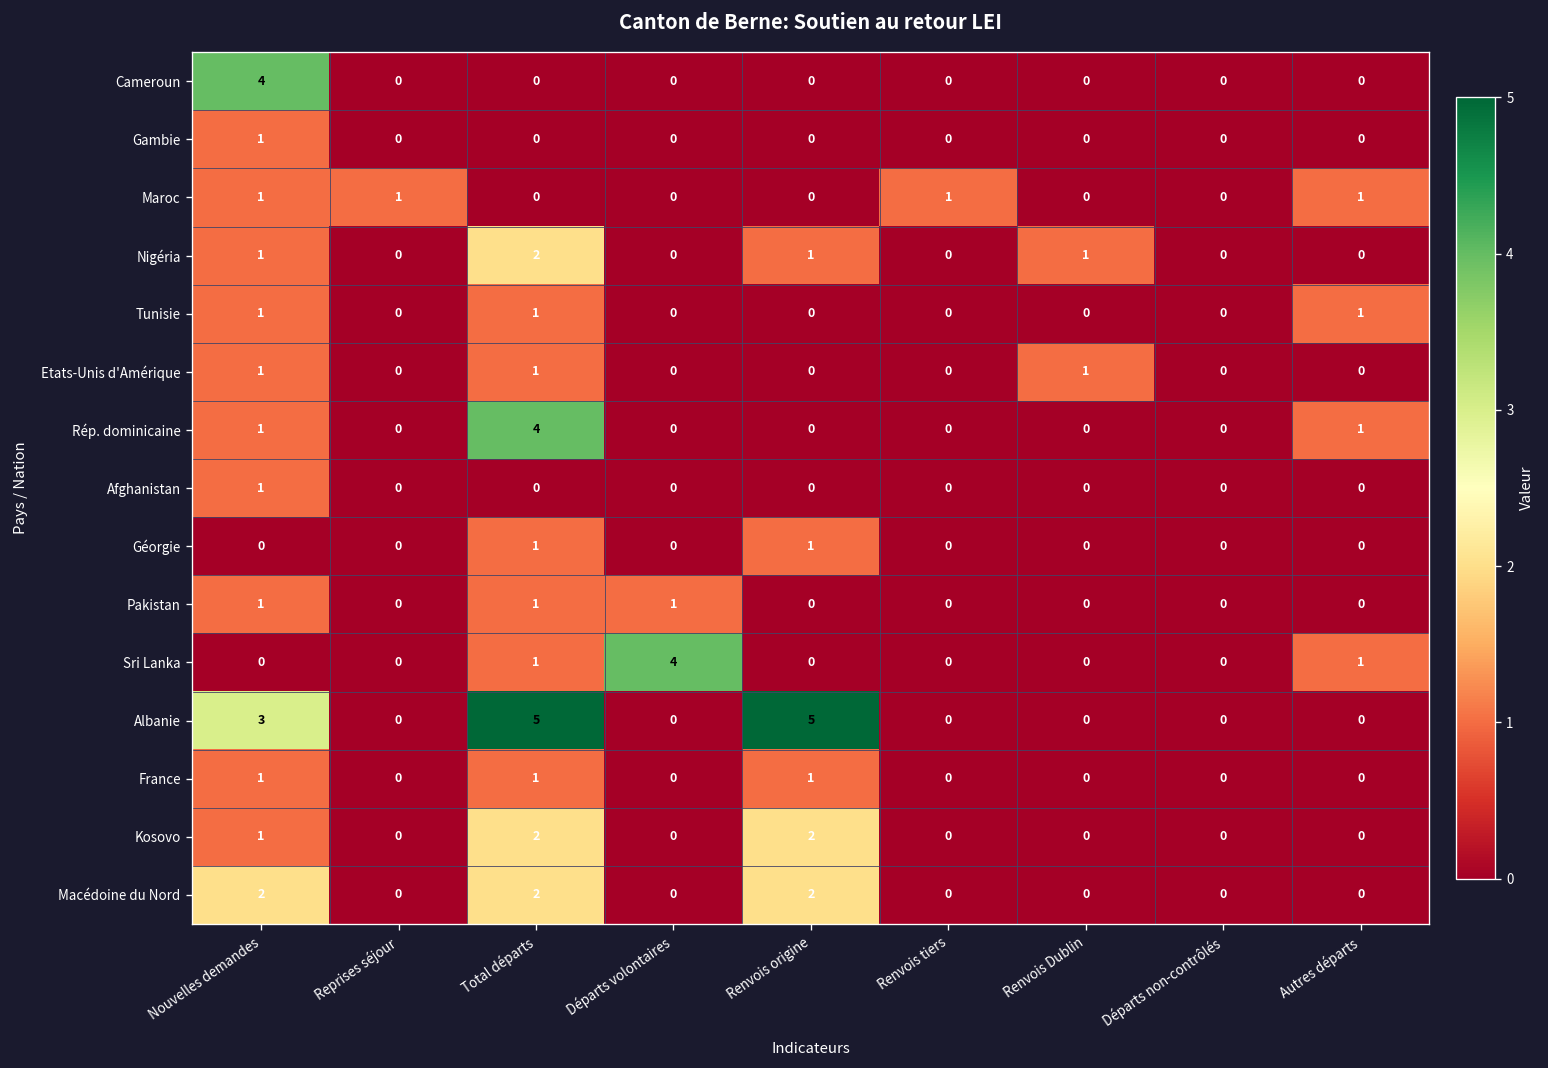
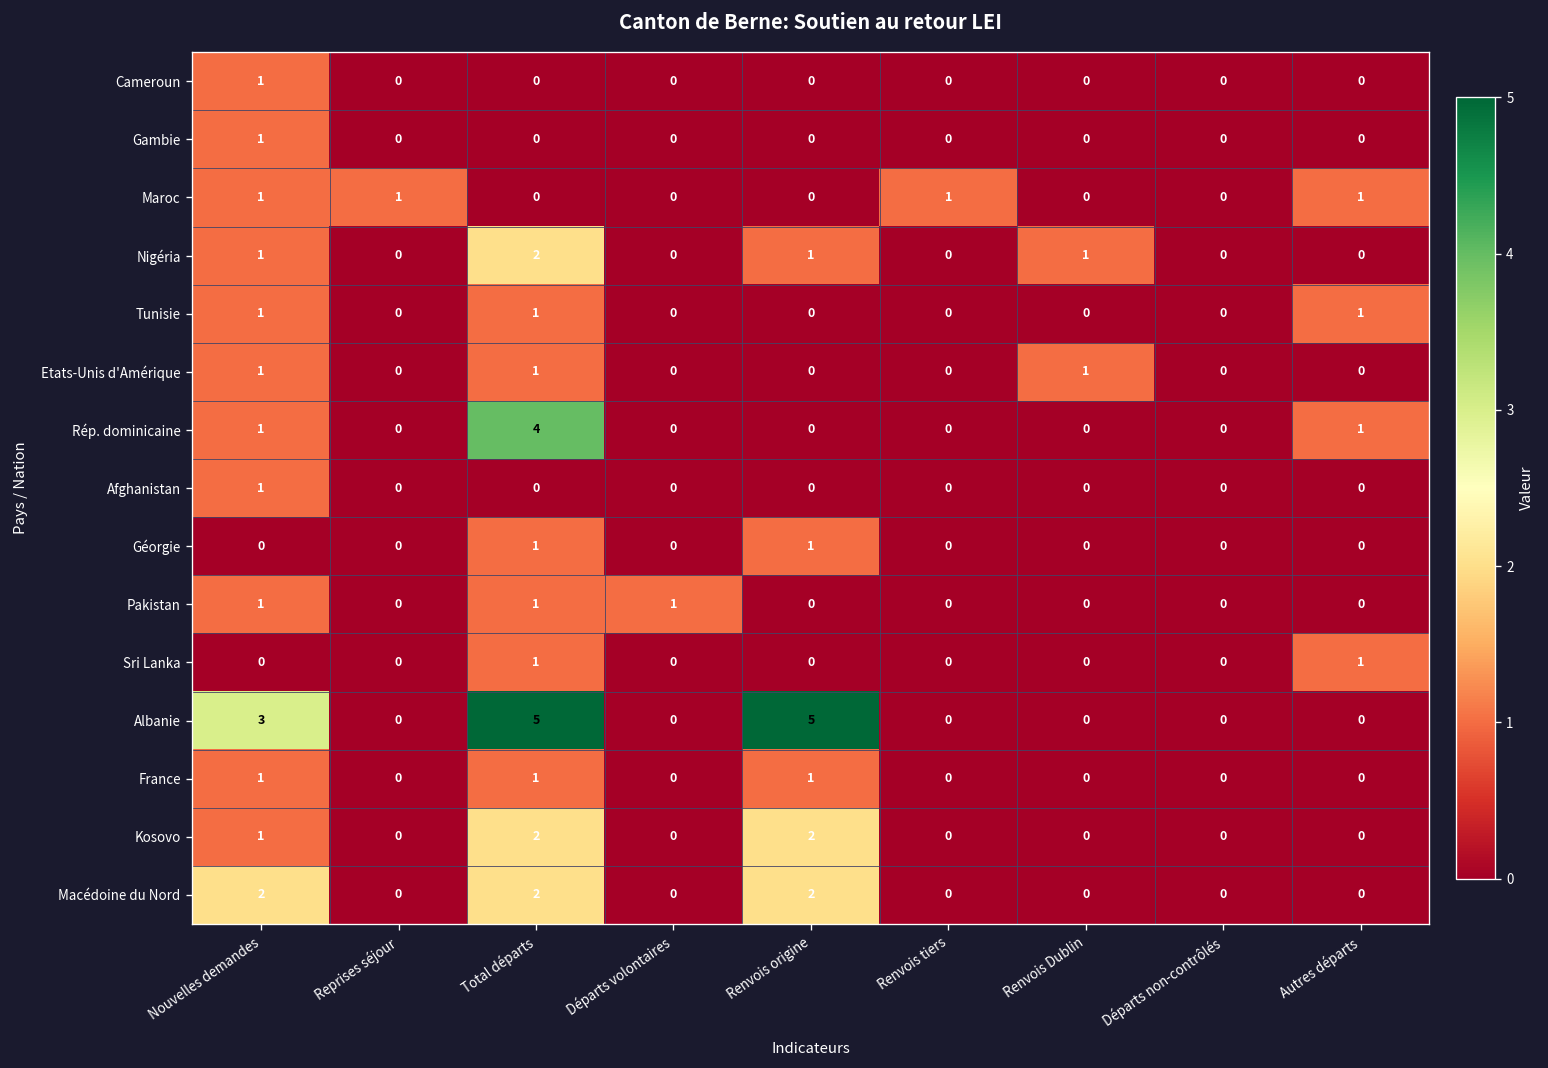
  {
    "Cameroun": {
-     "Nouvelles demandes": 4,
+     "Nouvelles demandes": 1,
      "Reprises séjour": 0,
      "Total départs": 0,
      "Départs volontaires": 0,
      "Renvois origine": 0,
      "Renvois tiers": 0,
      "Renvois Dublin": 0,
      "Départs non-contrôlés": 0,
      "Autres départs": 0
    },
    "Gambie": {
      "Nouvelles demandes": 1,
      "Reprises séjour": 0,
      "Total départs": 0,
      "Départs volontaires": 0,
      "Renvois origine": 0,
      "Renvois tiers": 0,
      "Renvois Dublin": 0,
      "Départs non-contrôlés": 0,
      "Autres départs": 0
    },
    "Maroc": {
      "Nouvelles demandes": 1,
      "Reprises séjour": 1,
      "Total départs": 0,
      "Départs volontaires": 0,
      "Renvois origine": 0,
      "Renvois tiers": 1,
      "Renvois Dublin": 0,
      "Départs non-contrôlés": 0,
      "Autres départs": 1
    },
    "Nigéria": {
      "Nouvelles demandes": 1,
      "Reprises séjour": 0,
      "Total départs": 2,
      "Départs volontaires": 0,
      "Renvois origine": 1,
      "Renvois tiers": 0,
      "Renvois Dublin": 1,
      "Départs non-contrôlés": 0,
      "Autres départs": 0
    },
    "Tunisie": {
      "Nouvelles demandes": 1,
      "Reprises séjour": 0,
      "Total départs": 1,
      "Départs volontaires": 0,
      "Renvois origine": 0,
      "Renvois tiers": 0,
      "Renvois Dublin": 0,
      "Départs non-contrôlés": 0,
      "Autres départs": 1
    },
    "Etats-Unis d'Amérique": {
      "Nouvelles demandes": 1,
      "Reprises séjour": 0,
      "Total départs": 1,
      "Départs volontaires": 0,
      "Renvois origine": 0,
      "Renvois tiers": 0,
      "Renvois Dublin": 1,
      "Départs non-contrôlés": 0,
      "Autres départs": 0
    },
    "Rép. dominicaine": {
      "Nouvelles demandes": 1,
      "Reprises séjour": 0,
      "Total départs": 4,
      "Départs volontaires": 0,
      "Renvois origine": 0,
      "Renvois tiers": 0,
      "Renvois Dublin": 0,
      "Départs non-contrôlés": 0,
      "Autres départs": 1
    },
    "Afghanistan": {
      "Nouvelles demandes": 1,
      "Reprises séjour": 0,
      "Total départs": 0,
      "Départs volontaires": 0,
      "Renvois origine": 0,
      "Renvois tiers": 0,
      "Renvois Dublin": 0,
      "Départs non-contrôlés": 0,
      "Autres départs": 0
    },
    "Géorgie": {
      "Nouvelles demandes": 0,
      "Reprises séjour": 0,
      "Total départs": 1,
      "Départs volontaires": 0,
      "Renvois origine": 1,
      "Renvois tiers": 0,
      "Renvois Dublin": 0,
      "Départs non-contrôlés": 0,
      "Autres départs": 0
    },
    "Pakistan": {
      "Nouvelles demandes": 1,
      "Reprises séjour": 0,
      "Total départs": 1,
      "Départs volontaires": 1,
      "Renvois origine": 0,
      "Renvois tiers": 0,
      "Renvois Dublin": 0,
      "Départs non-contrôlés": 0,
      "Autres départs": 0
    },
    "Sri Lanka": {
      "Nouvelles demandes": 0,
      "Reprises séjour": 0,
      "Total départs": 1,
-     "Départs volontaires": 4,
+     "Départs volontaires": 0,
      "Renvois origine": 0,
      "Renvois tiers": 0,
      "Renvois Dublin": 0,
      "Départs non-contrôlés": 0,
      "Autres départs": 1
    },
    "Albanie": {
      "Nouvelles demandes": 3,
      "Reprises séjour": 0,
      "Total départs": 5,
      "Départs volontaires": 0,
      "Renvois origine": 5,
      "Renvois tiers": 0,
      "Renvois Dublin": 0,
      "Départs non-contrôlés": 0,
      "Autres départs": 0
    },
    "France": {
      "Nouvelles demandes": 1,
      "Reprises séjour": 0,
      "Total départs": 1,
      "Départs volontaires": 0,
      "Renvois origine": 1,
      "Renvois tiers": 0,
      "Renvois Dublin": 0,
      "Départs non-contrôlés": 0,
      "Autres départs": 0
    },
    "Kosovo": {
      "Nouvelles demandes": 1,
      "Reprises séjour": 0,
      "Total départs": 2,
      "Départs volontaires": 0,
      "Renvois origine": 2,
      "Renvois tiers": 0,
      "Renvois Dublin": 0,
      "Départs non-contrôlés": 0,
      "Autres départs": 0
    },
    "Macédoine du Nord": {
      "Nouvelles demandes": 2,
      "Reprises séjour": 0,
      "Total départs": 2,
      "Départs volontaires": 0,
      "Renvois origine": 2,
      "Renvois tiers": 0,
      "Renvois Dublin": 0,
      "Départs non-contrôlés": 0,
      "Autres départs": 0
    }
  }
